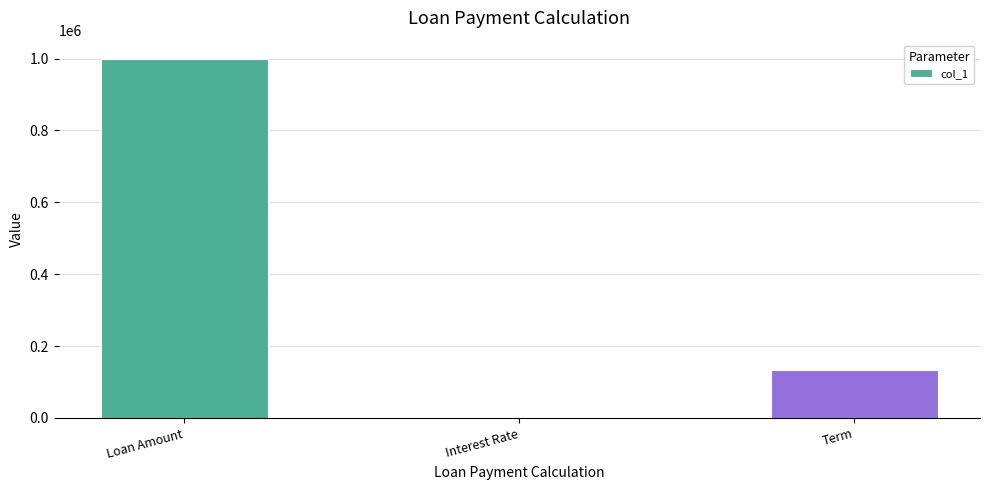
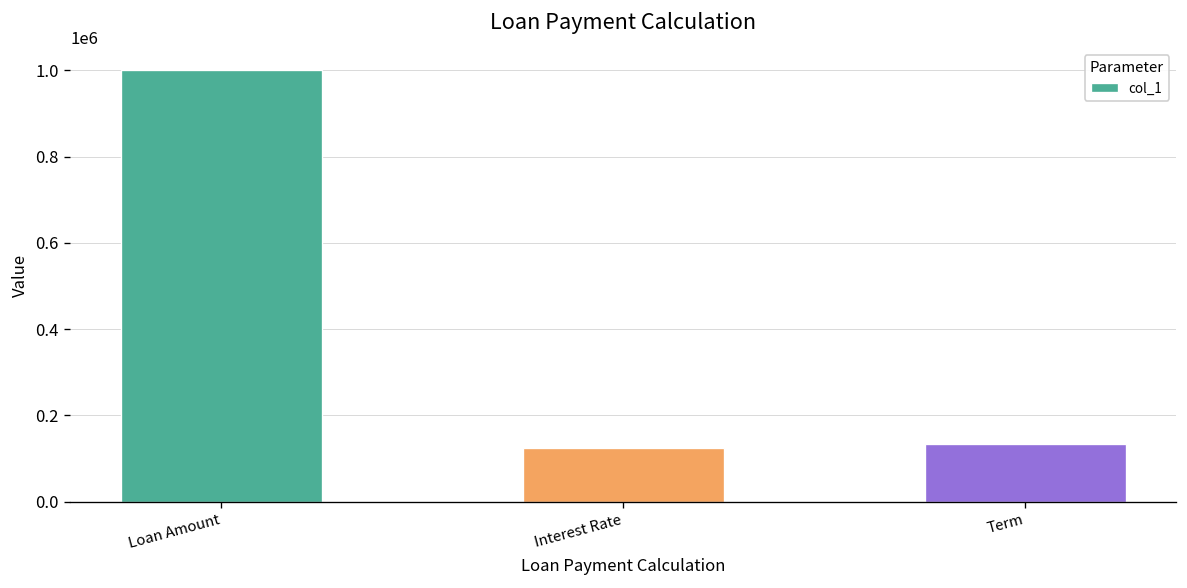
  {
    "Loan Amount": 1000000,
-   "Interest Rate": 0,
+   "Interest Rate": 120000,
    "Term": 130000
  }
